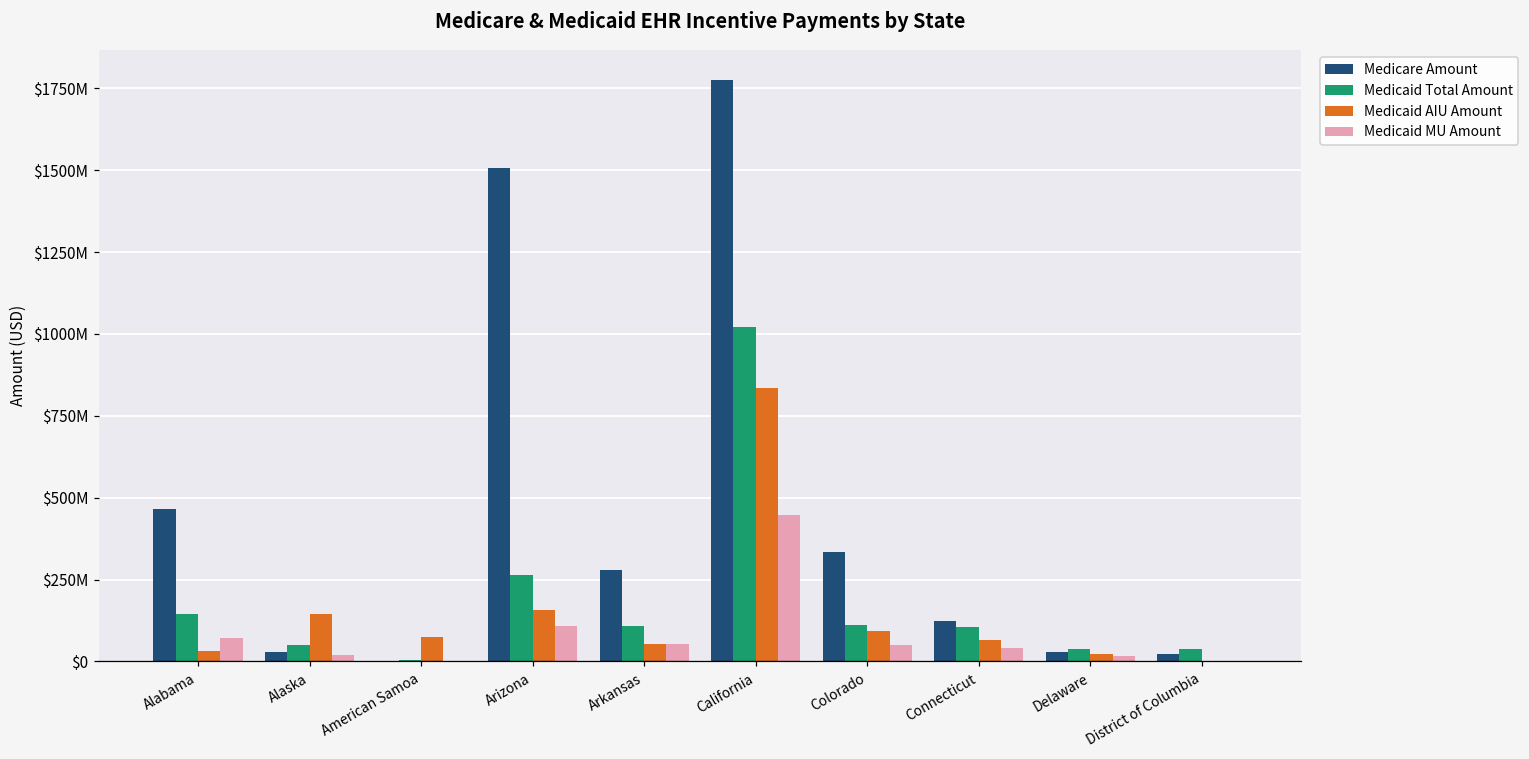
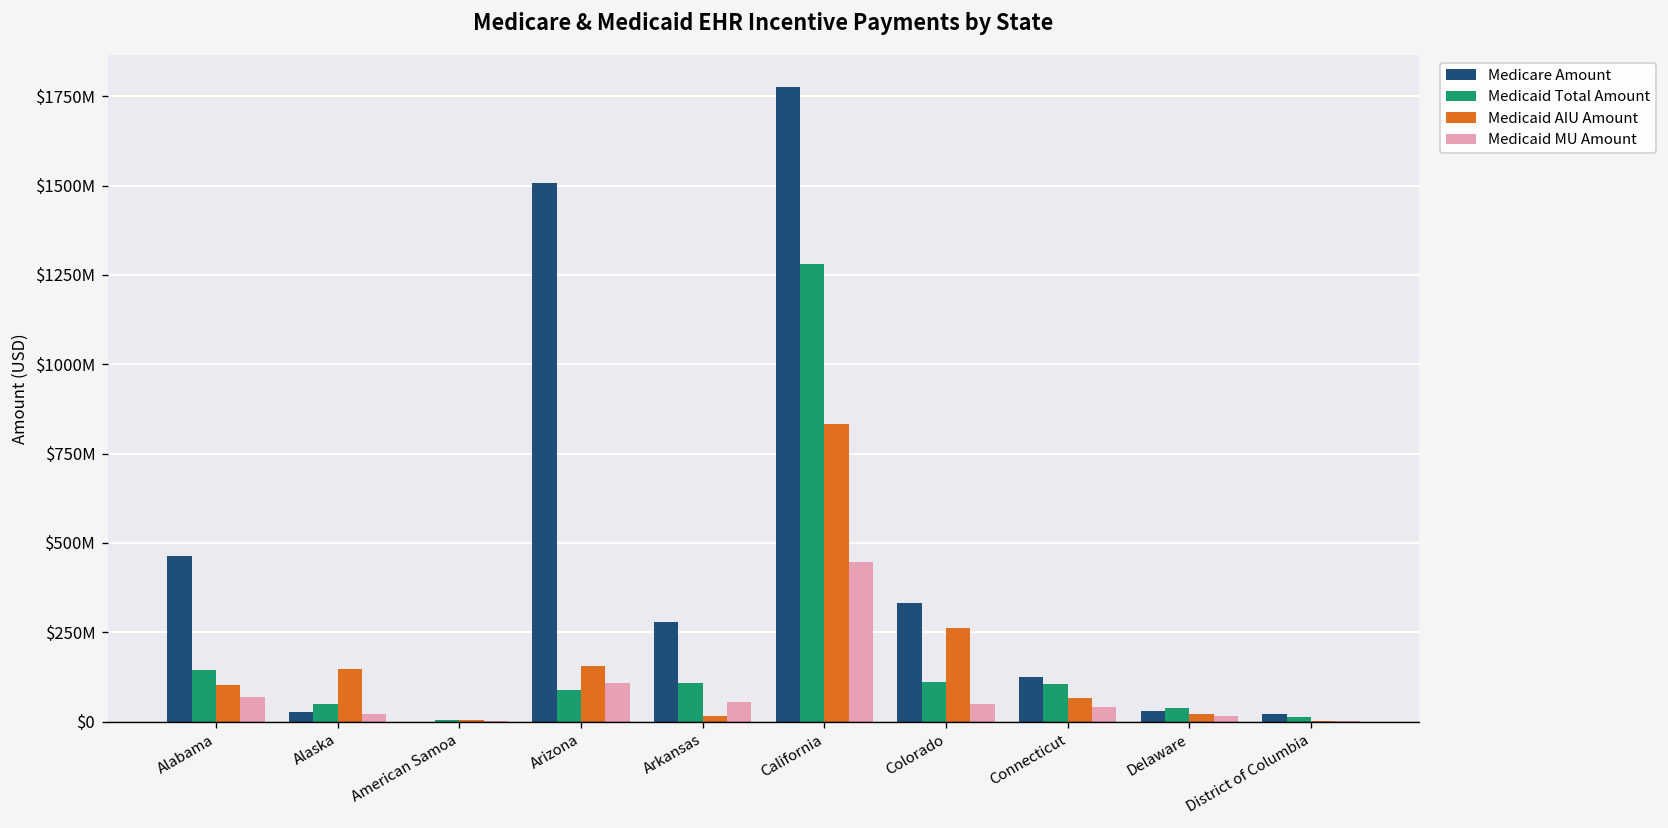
  {
    "Medicare Amount": {
      "Alabama": "$460000000",
      "Alaska": "$30000000",
      "American Samoa": "$0",
      "Arizona": "$1510000000",
      "Arkansas": "$280000000",
      "California": "$1780000000",
      "Colorado": "$330000000",
      "Connecticut": "$120000000",
      "Delaware": "$30000000",
      "District of Columbia": "$20000000"
    },
    "Medicaid Total Amount": {
      "Alabama": "$140000000",
      "Alaska": "$50000000",
-     "Arizona": "$260000000",
+     "Arizona": "$90000000",
      "Arkansas": "$110000000",
-     "California": "$1020000000",
+     "California": "$1280000000",
      "Colorado": "$110000000",
      "Connecticut": "$110000000",
      "Delaware": "$40000000",
-     "District of Columbia": "$40000000"
+     "District of Columbia": "$10000000"
    },
    "Medicaid AIU Amount": {
-     "Alabama": "$30000000",
+     "Alabama": "$100000000",
      "Alaska": "$150000000",
-     "American Samoa": "$70000000",
+     "American Samoa": "$0",
      "Arizona": "$160000000",
-     "Arkansas": "$50000000",
+     "Arkansas": "$20000000",
      "California": "$830000000",
-     "Colorado": "$90000000",
+     "Colorado": "$260000000",
      "Connecticut": "$70000000",
      "Delaware": "$20000000"
    },
    "Medicaid MU Amount": {
      "Alabama": "$70000000",
      "Alaska": "$20000000",
      "Arizona": "$110000000",
      "Arkansas": "$50000000",
      "California": "$450000000",
      "Colorado": "$50000000",
      "Connecticut": "$40000000",
      "Delaware": "$20000000"
    }
  }
